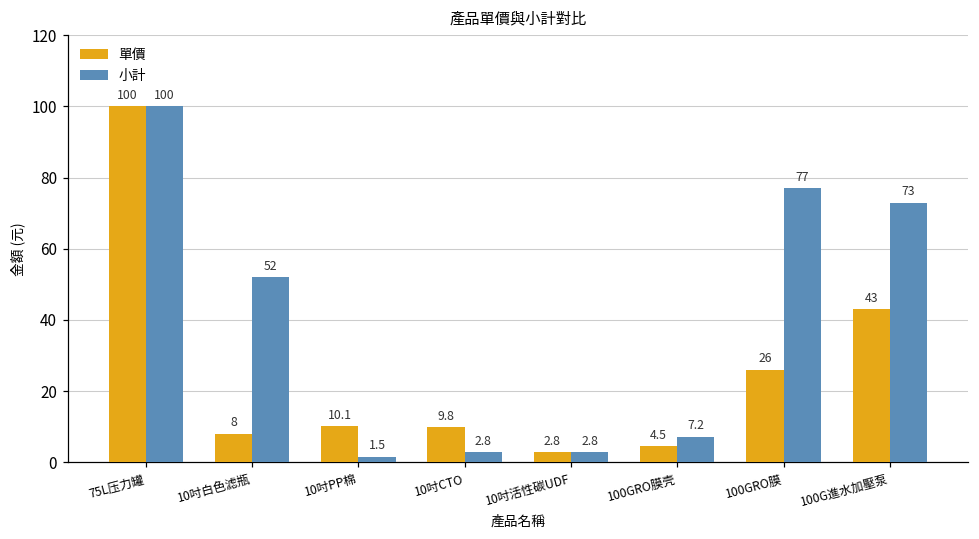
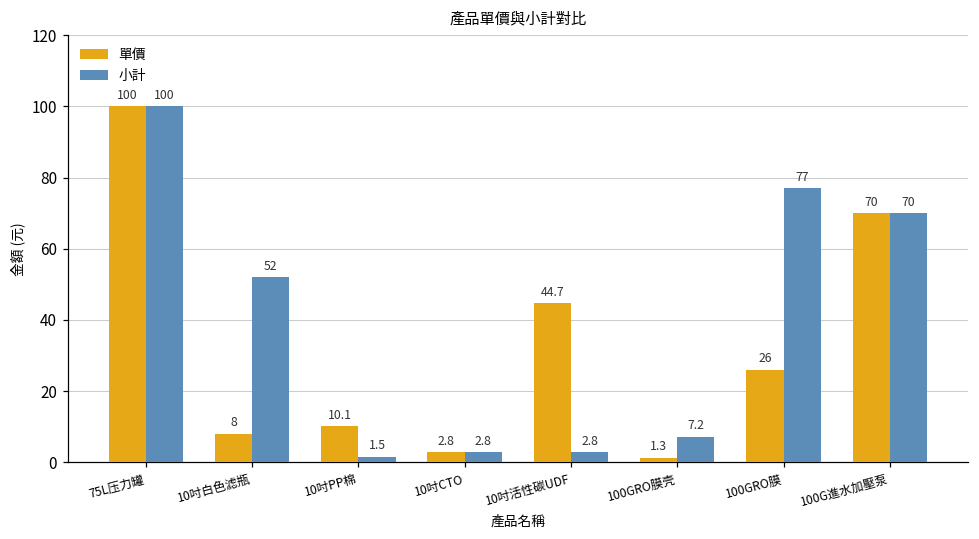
  {
    "單價": {
      "75L压力罐": 100,
      "10吋白色滤瓶": 8,
      "10吋PP棉": 10.1,
-     "10吋CTO": 9.8,
-     "10吋活性碳UDF": 2.8,
-     "100GRO膜壳": 4.5,
+     "10吋CTO": 2.8,
+     "10吋活性碳UDF": 44.7,
+     "100GRO膜壳": 1.3,
      "100GRO膜": 26,
-     "100G進水加壓泵": 43
+     "100G進水加壓泵": 70
    },
    "小計": {
      "75L压力罐": 100,
      "10吋白色滤瓶": 52,
      "10吋PP棉": 1.5,
      "10吋CTO": 2.8,
      "10吋活性碳UDF": 2.8,
      "100GRO膜壳": 7.2,
      "100GRO膜": 77,
-     "100G進水加壓泵": 73
+     "100G進水加壓泵": 70
    }
  }
